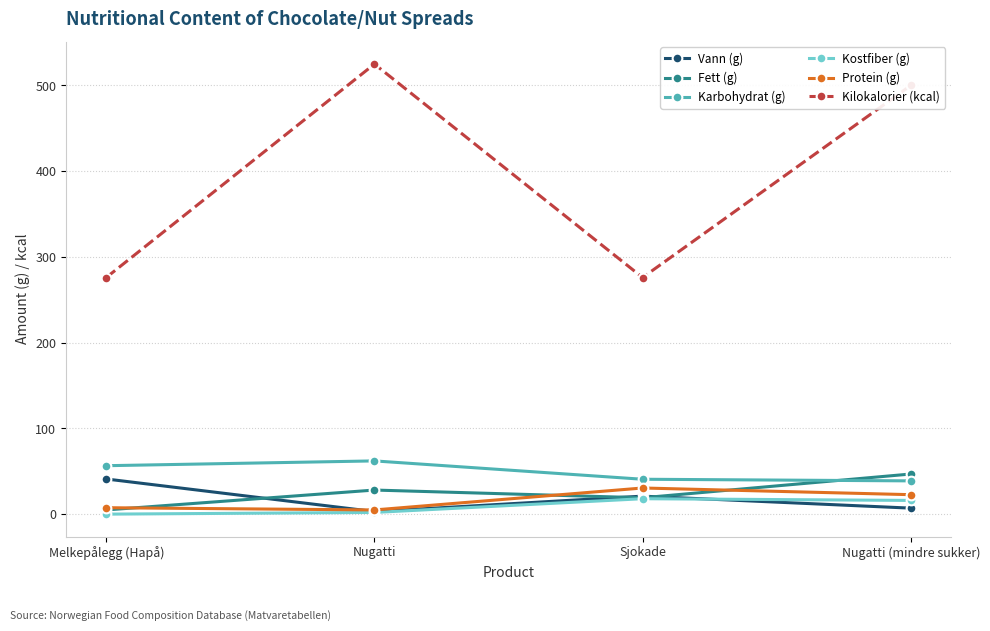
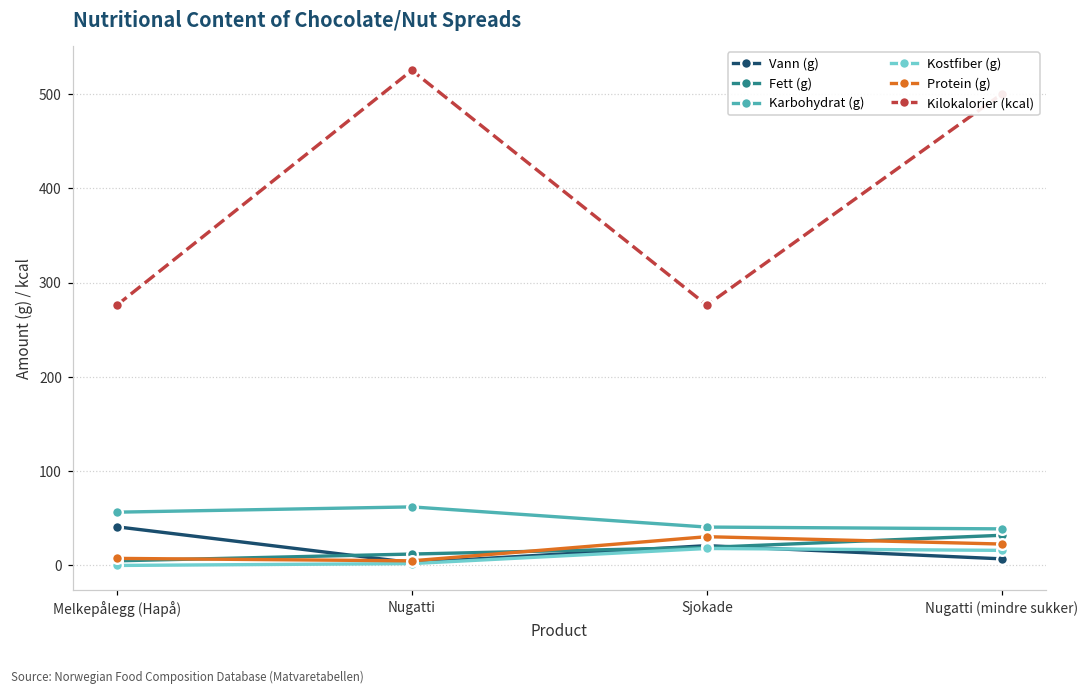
  {
    "Vann (g)": {
      "Melkepålegg (Hapå)": 40,
      "Nugatti (mindre sukker)": 10
    },
    "Fett (g)": {
-     "Nugatti": 30,
-     "Nugatti (mindre sukker)": 50
+     "Nugatti": 10,
+     "Nugatti (mindre sukker)": 30
    },
    "Protein (g)": {
      "Sjokade": 30,
      "Nugatti (mindre sukker)": 20
    },
    "Kilokalorier (kcal)": {
      "Melkepålegg (Hapå)": 280,
      "Nugatti": 530,
      "Sjokade": 280
    }
  }
